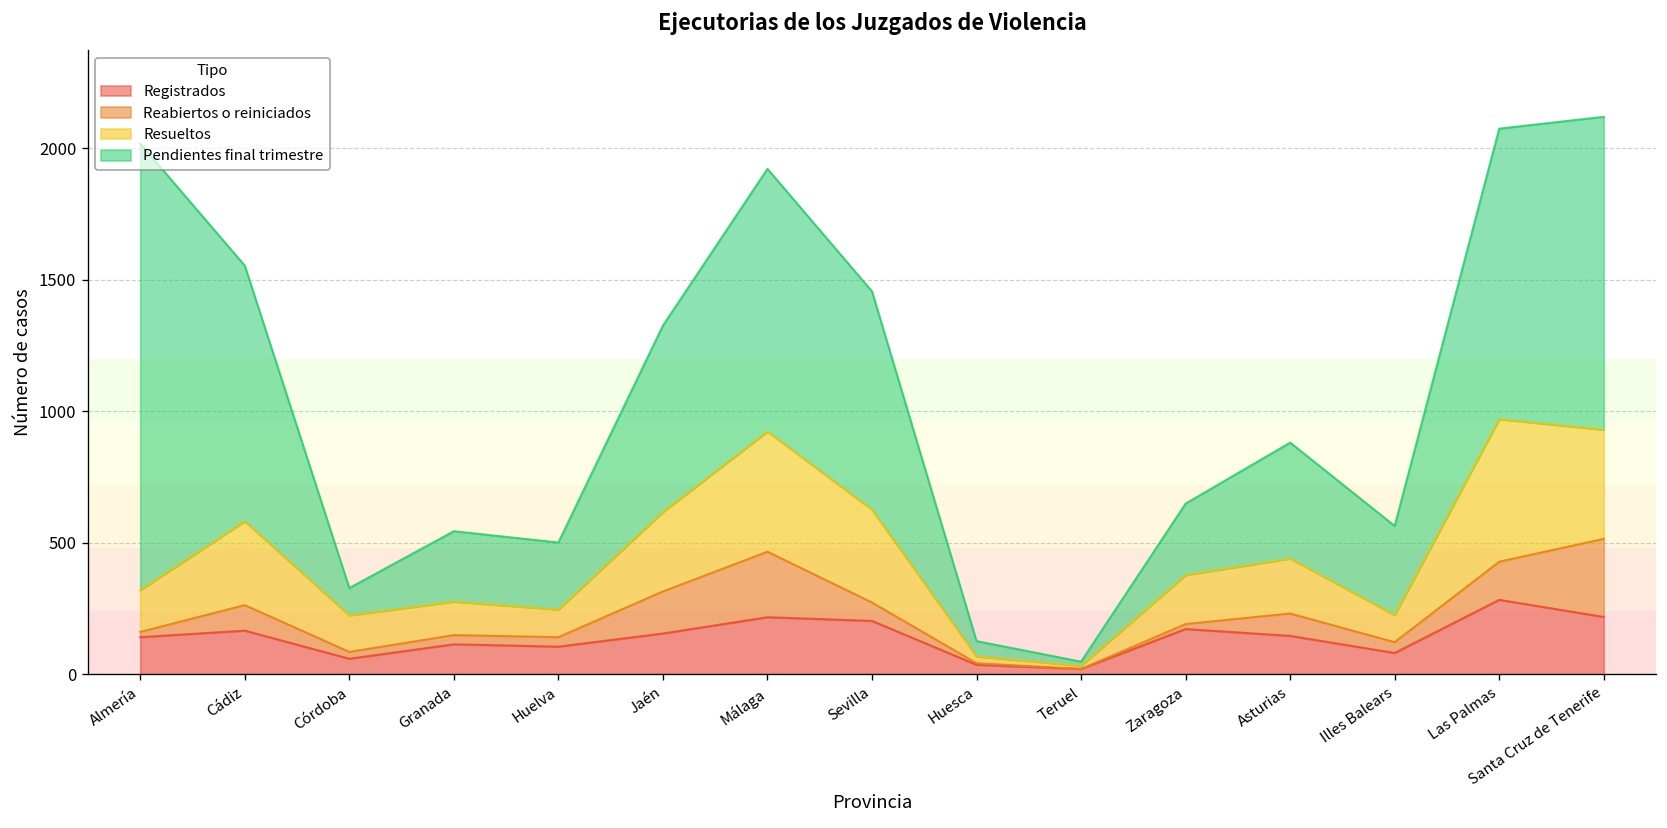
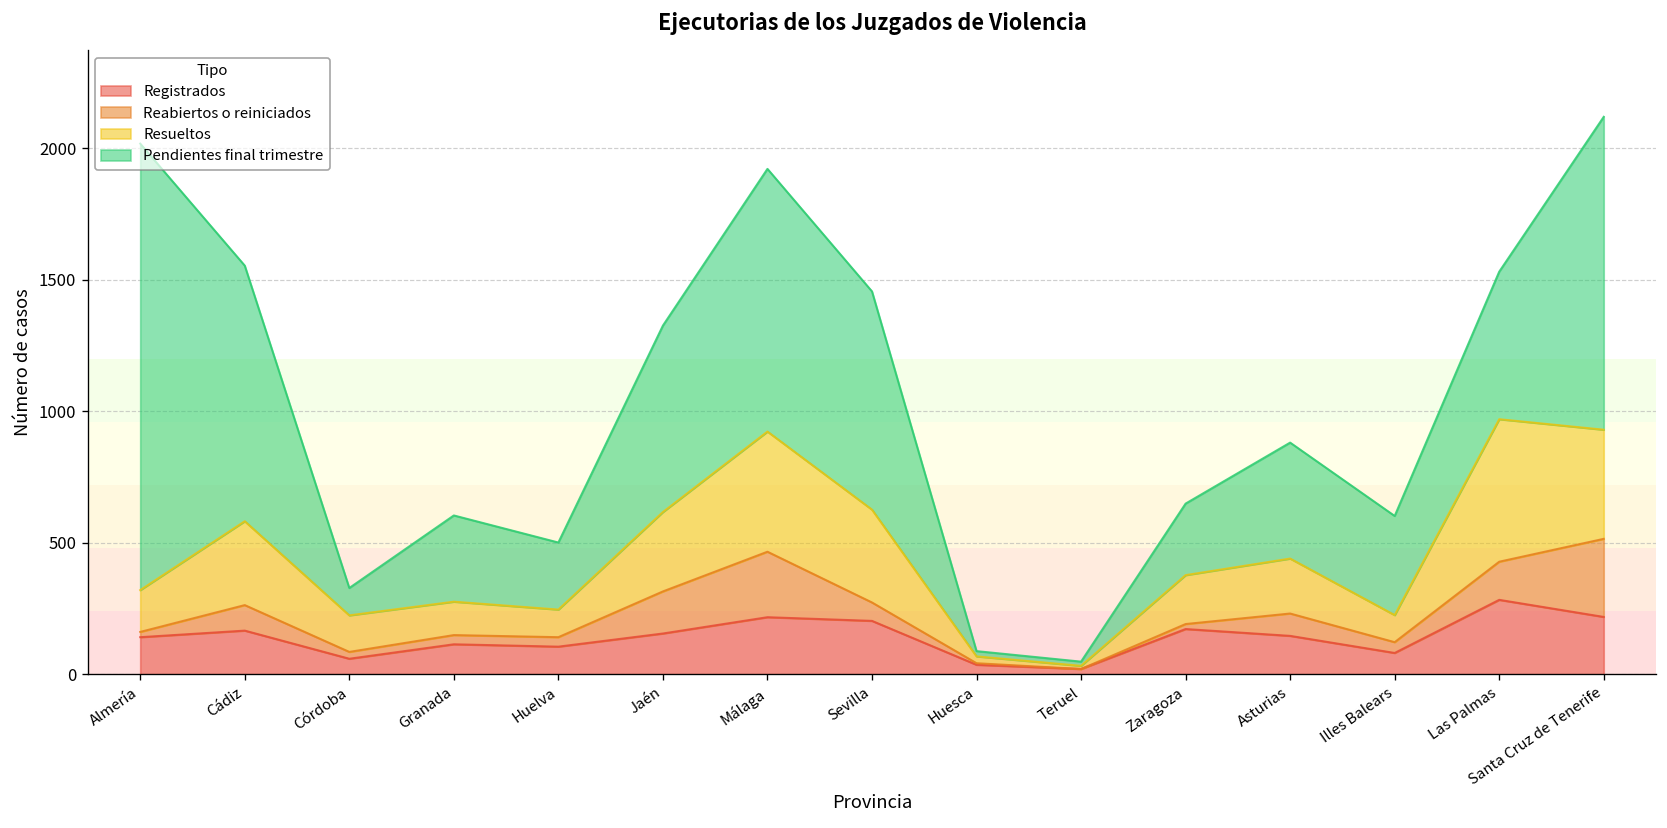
  {
    "Resueltos": {
      "Almería": 160,
      "Cádiz": 320,
      "Córdoba": 140,
      "Granada": 130,
      "Huelva": 110,
      "Jaén": 300,
      "Málaga": 460,
      "Sevilla": 350,
      "Huesca": 30,
      "Teruel": 10,
      "Zaragoza": 190,
      "Asturias": 210,
      "Illes Balears": 100,
      "Las Palmas": 540,
      "Santa Cruz de Tenerife": 420
    },
    "Pendientes final trimestre": {
      "Cádiz": 970,
      "Córdoba": 100,
-     "Granada": 270,
+     "Granada": 330,
      "Huelva": 260,
      "Jaén": 710,
      "Málaga": 1000,
      "Sevilla": 830,
-     "Huesca": 60,
+     "Huesca": 20,
      "Teruel": 20,
      "Zaragoza": 270,
      "Asturias": 440,
-     "Illes Balears": 340,
-     "Las Palmas": 1110,
+     "Illes Balears": 380,
+     "Las Palmas": 560,
      "Santa Cruz de Tenerife": 1190
    }
  }
